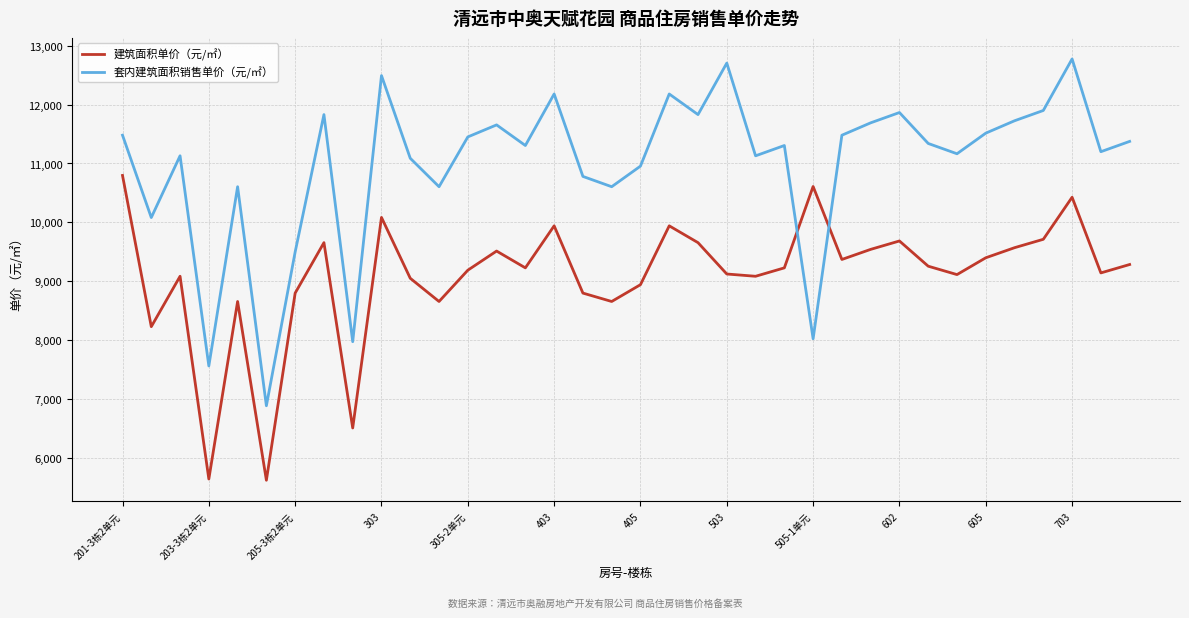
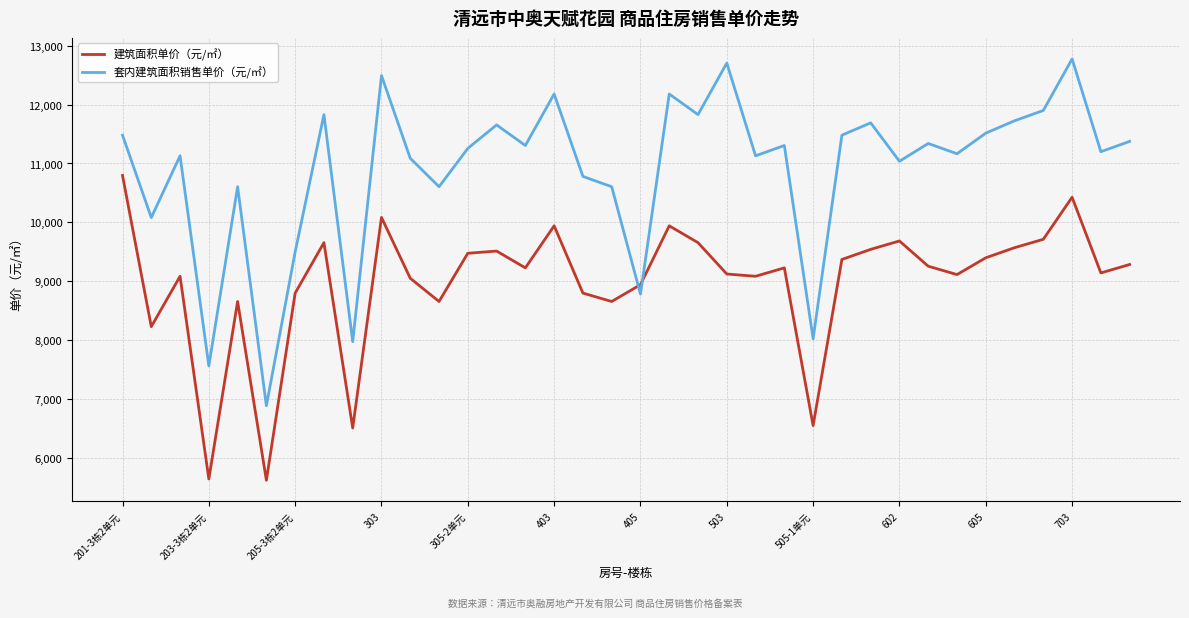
  {
    "建筑面积单价（元/㎡）": {
      "201-3栋2单元": "10,800",
      "203-3栋2单元": "5,600",
      "205-3栋2单元": "8,800",
      "303": "10,100",
-     "305-2单元": "9,200",
+     "305-2单元": "9,500",
      "403": "9,900",
      "405": "8,900",
      "503": "9,100",
-     "505-1单元": "10,600",
+     "505-1单元": "6,500",
      "602": "9,700",
      "605": "9,400",
      "703": "10,400"
    },
    "套内建筑面积销售单价（元/㎡）": {
      "201-3栋2单元": "11,500",
      "203-3栋2单元": "7,600",
      "205-3栋2单元": "9,500",
      "303": "12,500",
-     "305-2单元": "11,500",
+     "305-2单元": "11,300",
      "403": "12,200",
-     "405": "11,000",
+     "405": "8,800",
      "503": "12,700",
      "505-1单元": "8,000",
-     "602": "11,900",
+     "602": "11,000",
      "605": "11,500",
      "703": "12,800"
    }
  }
